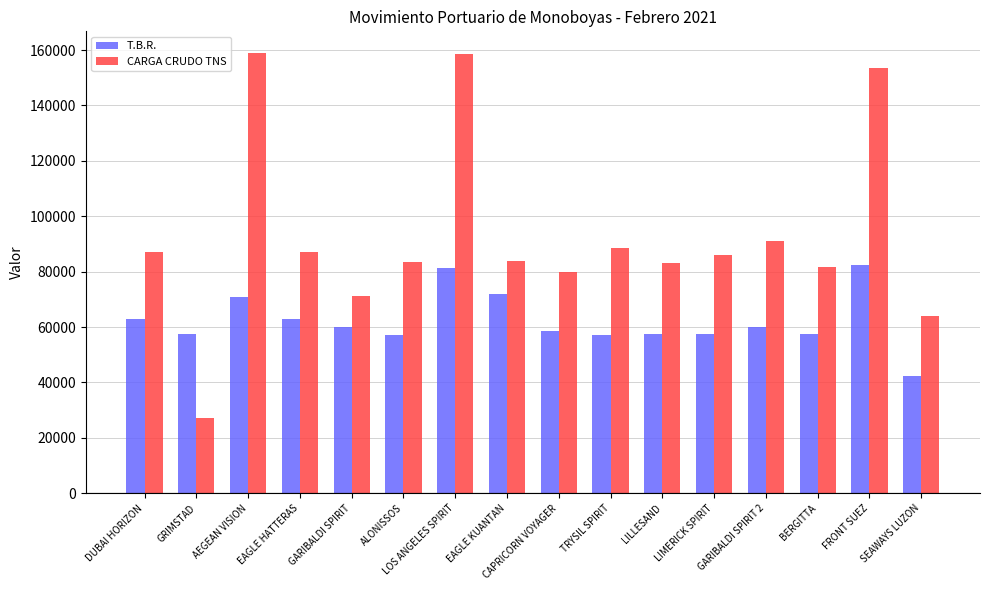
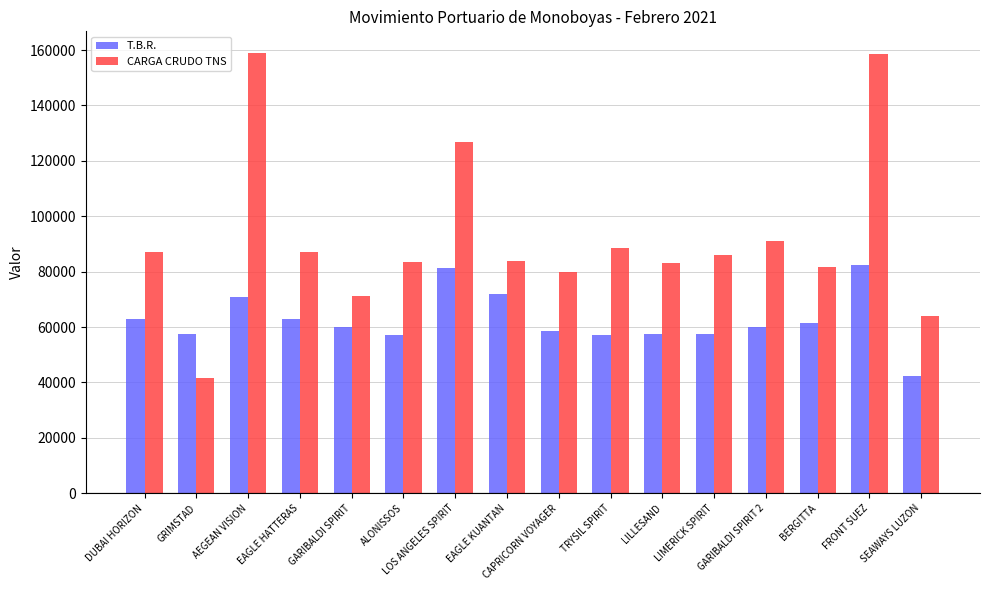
  {
    "T.B.R.": {
      "DUBAI HORIZON": 63000,
      "GRIMSTAD": 58000,
      "AEGEAN VISION": 71000,
      "EAGLE HATTERAS": 63000,
      "GARIBALDI SPIRIT": 60000,
      "ALONISSOS": 57000,
      "LOS ANGELES SPIRIT": 81000,
      "EAGLE KUANTAN": 72000,
      "CAPRICORN VOYAGER": 58000,
      "TRYSIL SPIRIT": 57000,
      "LILLESAND": 58000,
      "LIMERICK SPIRIT": 57000,
      "GARIBALDI SPIRIT 2": 60000,
-     "BERGITTA": 58000,
+     "BERGITTA": 62000,
      "FRONT SUEZ": 82000,
      "SEAWAYS LUZON": 42000
    },
    "CARGA CRUDO TNS": {
      "DUBAI HORIZON": 87000,
-     "GRIMSTAD": 27000,
+     "GRIMSTAD": 42000,
      "AEGEAN VISION": 159000,
      "EAGLE HATTERAS": 87000,
      "GARIBALDI SPIRIT": 71000,
      "ALONISSOS": 83000,
-     "LOS ANGELES SPIRIT": 158000,
+     "LOS ANGELES SPIRIT": 127000,
      "EAGLE KUANTAN": 84000,
      "CAPRICORN VOYAGER": 80000,
      "TRYSIL SPIRIT": 88000,
      "LILLESAND": 83000,
      "LIMERICK SPIRIT": 86000,
      "GARIBALDI SPIRIT 2": 91000,
      "BERGITTA": 82000,
-     "FRONT SUEZ": 154000,
+     "FRONT SUEZ": 158000,
      "SEAWAYS LUZON": 64000
    }
  }
